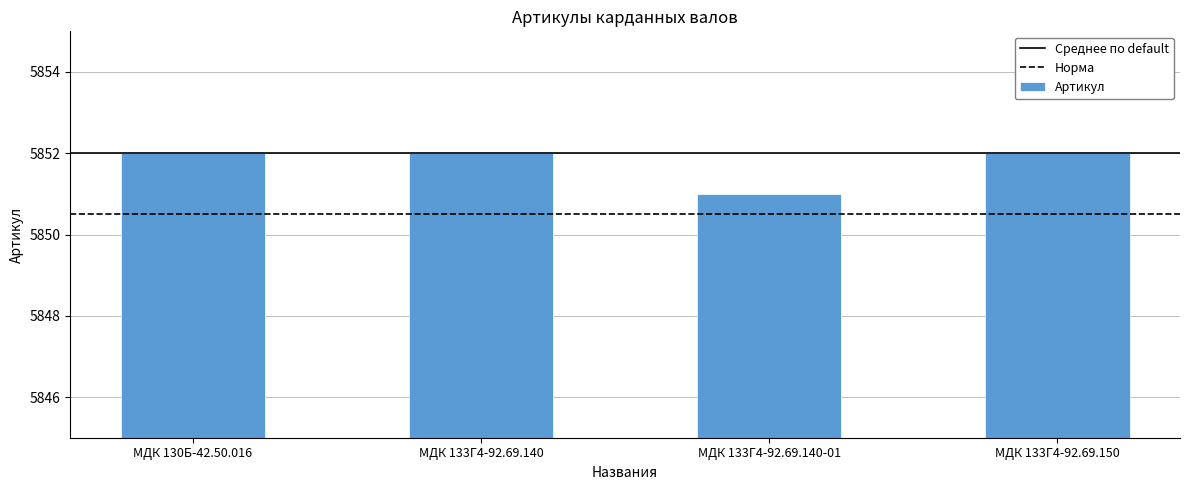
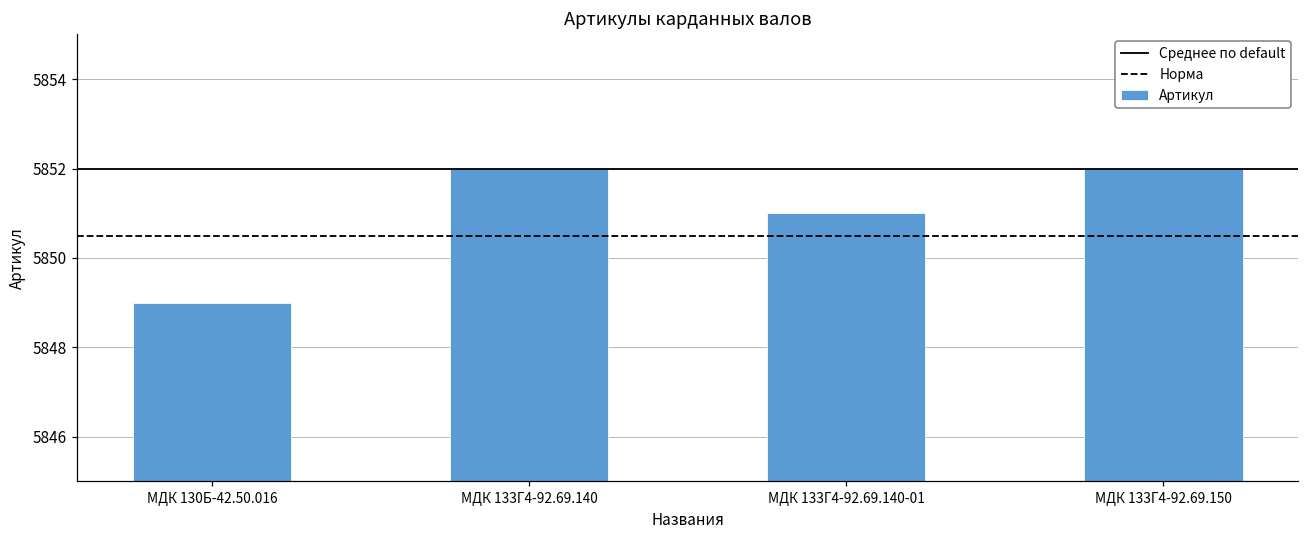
  {
-   "МДК 130Б-42.50.016": 5852,
+   "МДК 130Б-42.50.016": 5849,
    "МДК 133Г4-92.69.140": 5852,
    "МДК 133Г4-92.69.140-01": 5851,
    "МДК 133Г4-92.69.150": 5852
  }
